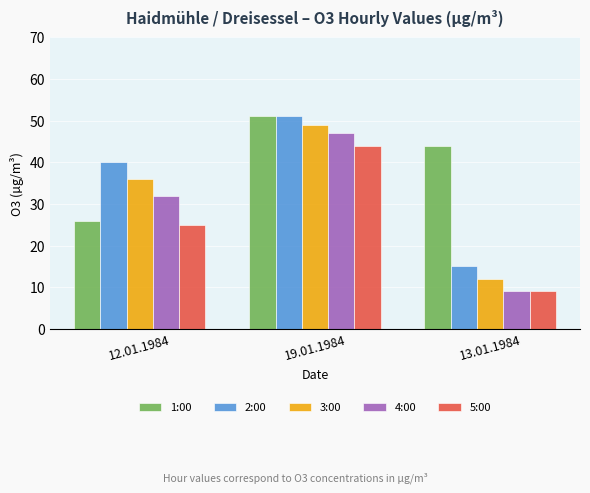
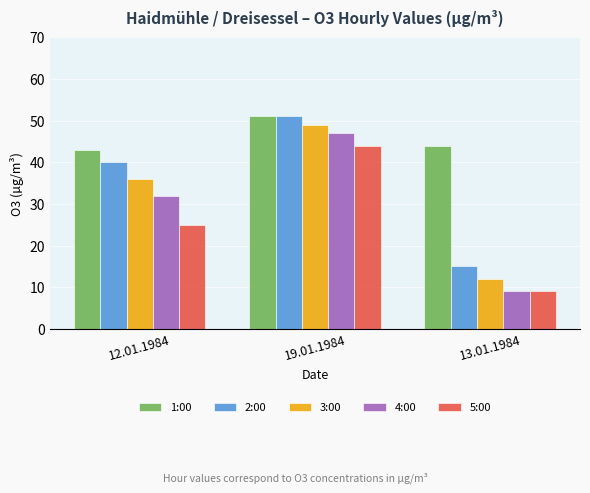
  {
    "1:00": {
-     "12.01.1984": 26,
+     "12.01.1984": 43,
      "19.01.1984": 51,
      "13.01.1984": 44
    },
    "2:00": {
      "12.01.1984": 40,
      "19.01.1984": 51,
      "13.01.1984": 15
    },
    "3:00": {
      "12.01.1984": 36,
      "19.01.1984": 49,
      "13.01.1984": 12
    },
    "4:00": {
      "12.01.1984": 32,
      "19.01.1984": 47,
      "13.01.1984": 9
    },
    "5:00": {
      "12.01.1984": 25,
      "19.01.1984": 44,
      "13.01.1984": 9
    }
  }
